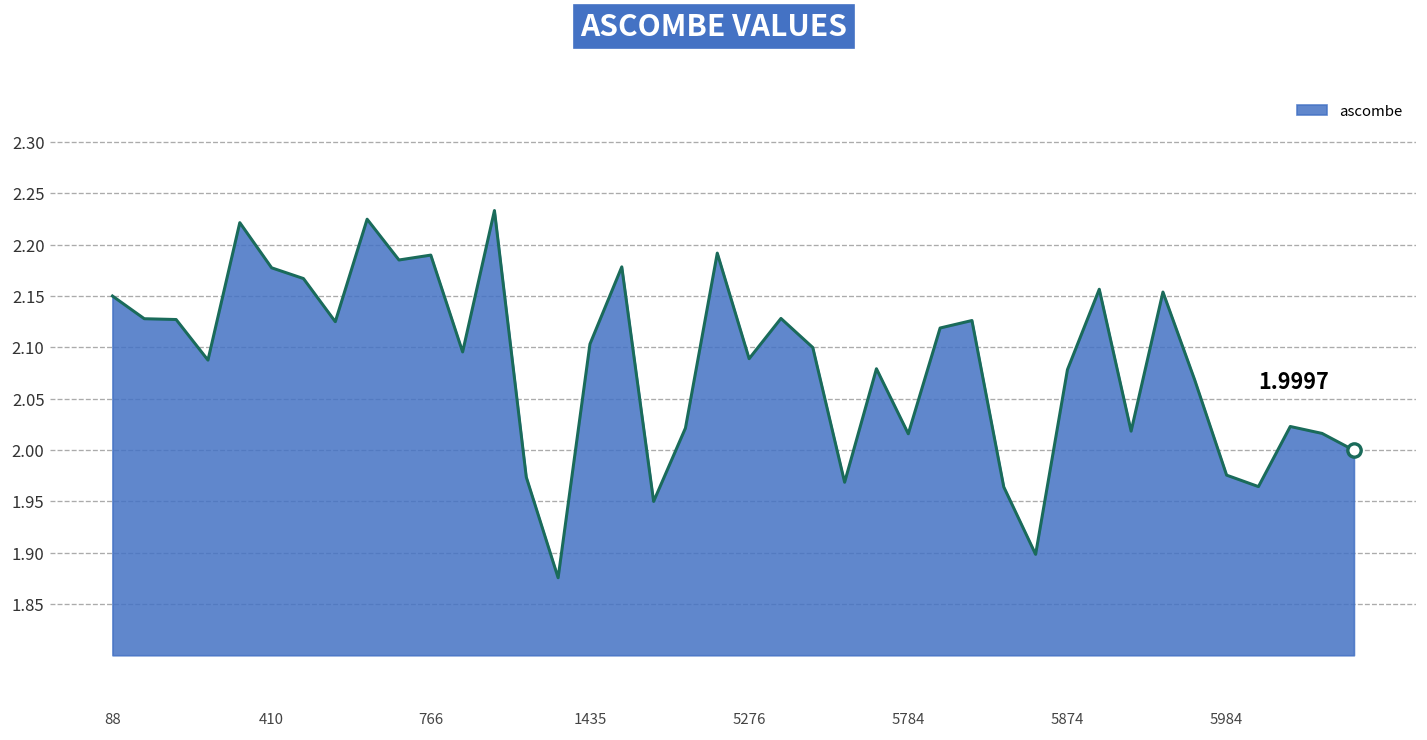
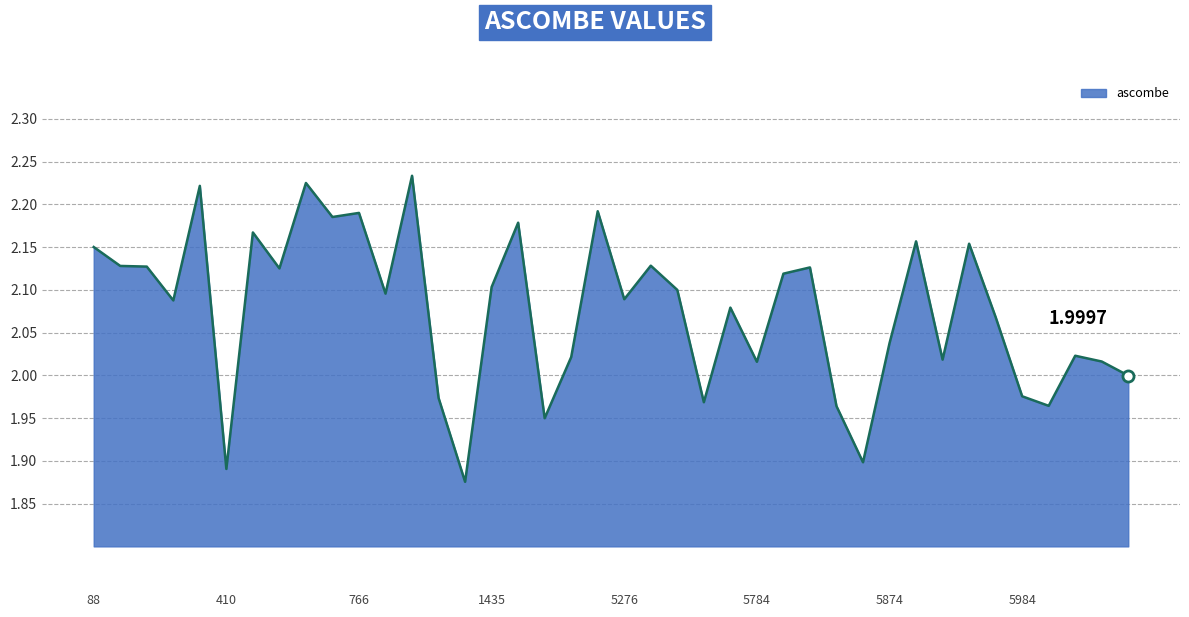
  {
    "ascombe": {
      "88": 2.15,
-     "410": 2.18,
+     "410": 1.89,
      "766": 2.19,
      "1435": 2.10,
      "5276": 2.09,
      "5784": 2.02,
-     "5874": 2.08,
+     "5874": 2.04,
      "5984": 1.98
    }
  }
